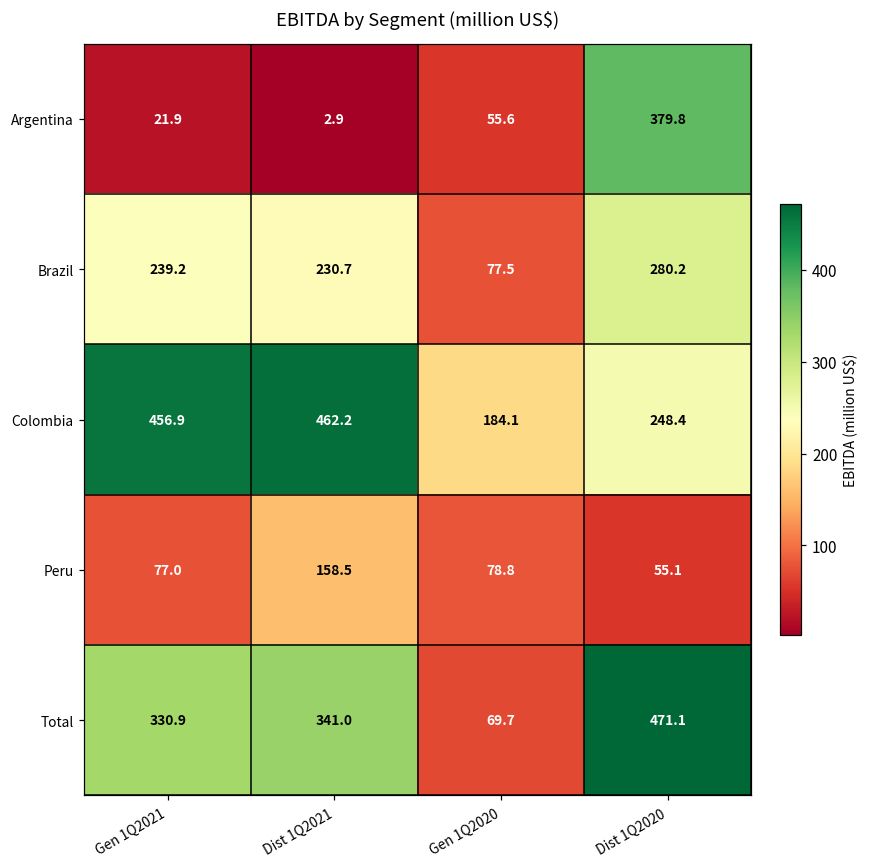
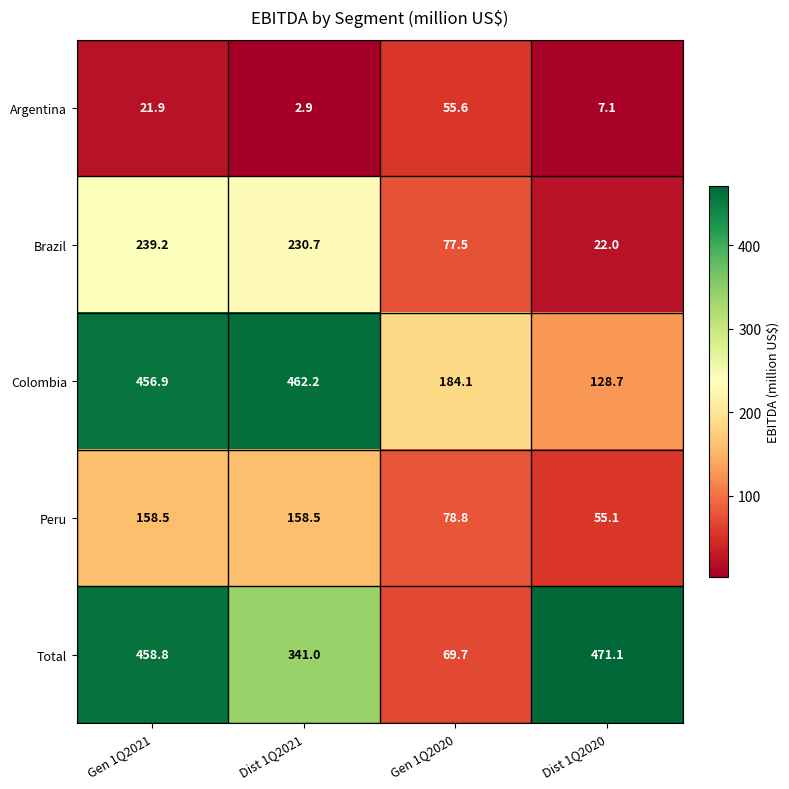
  {
    "Argentina": {
      "Gen 1Q2021": 21.9,
      "Dist 1Q2021": 2.9,
      "Gen 1Q2020": 55.6,
-     "Dist 1Q2020": 379.8
+     "Dist 1Q2020": 7.1
    },
    "Brazil": {
      "Gen 1Q2021": 239.2,
      "Dist 1Q2021": 230.7,
      "Gen 1Q2020": 77.5,
-     "Dist 1Q2020": 280.2
+     "Dist 1Q2020": 22.0
    },
    "Colombia": {
      "Gen 1Q2021": 456.9,
      "Dist 1Q2021": 462.2,
      "Gen 1Q2020": 184.1,
-     "Dist 1Q2020": 248.4
+     "Dist 1Q2020": 128.7
    },
    "Peru": {
-     "Gen 1Q2021": 77.0,
+     "Gen 1Q2021": 158.5,
      "Dist 1Q2021": 158.5,
      "Gen 1Q2020": 78.8,
      "Dist 1Q2020": 55.1
    },
    "Total": {
-     "Gen 1Q2021": 330.9,
+     "Gen 1Q2021": 458.8,
      "Dist 1Q2021": 341.0,
      "Gen 1Q2020": 69.7,
      "Dist 1Q2020": 471.1
    }
  }
